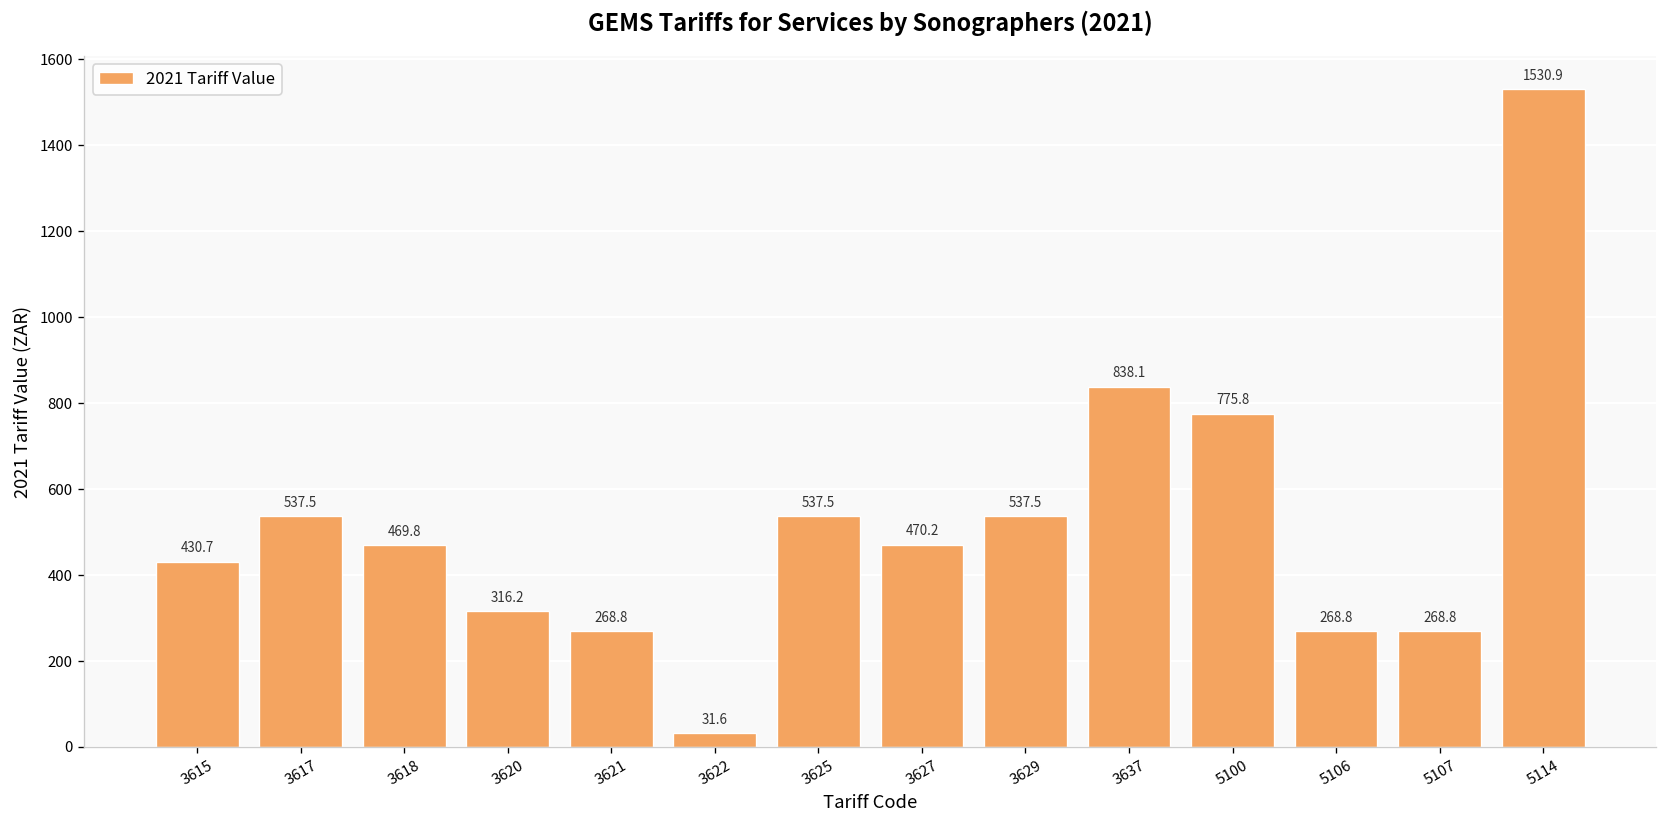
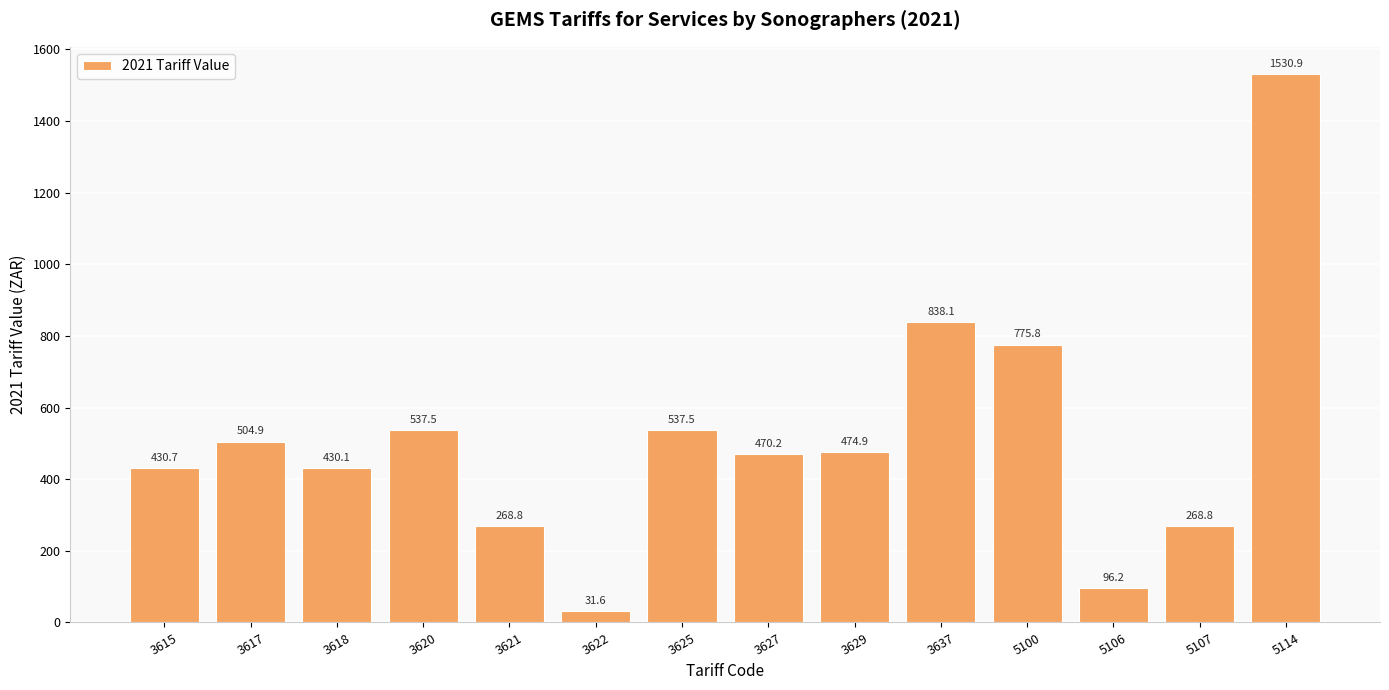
  {
    "3615": 430.7,
-   "3617": 537.5,
-   "3618": 469.8,
-   "3620": 316.2,
+   "3617": 504.9,
+   "3618": 430.1,
+   "3620": 537.5,
    "3621": 268.8,
    "3622": 31.6,
    "3625": 537.5,
    "3627": 470.2,
-   "3629": 537.5,
+   "3629": 474.9,
    "3637": 838.1,
    "5100": 775.8,
-   "5106": 268.8,
+   "5106": 96.2,
    "5107": 268.8,
    "5114": 1530.9
  }
